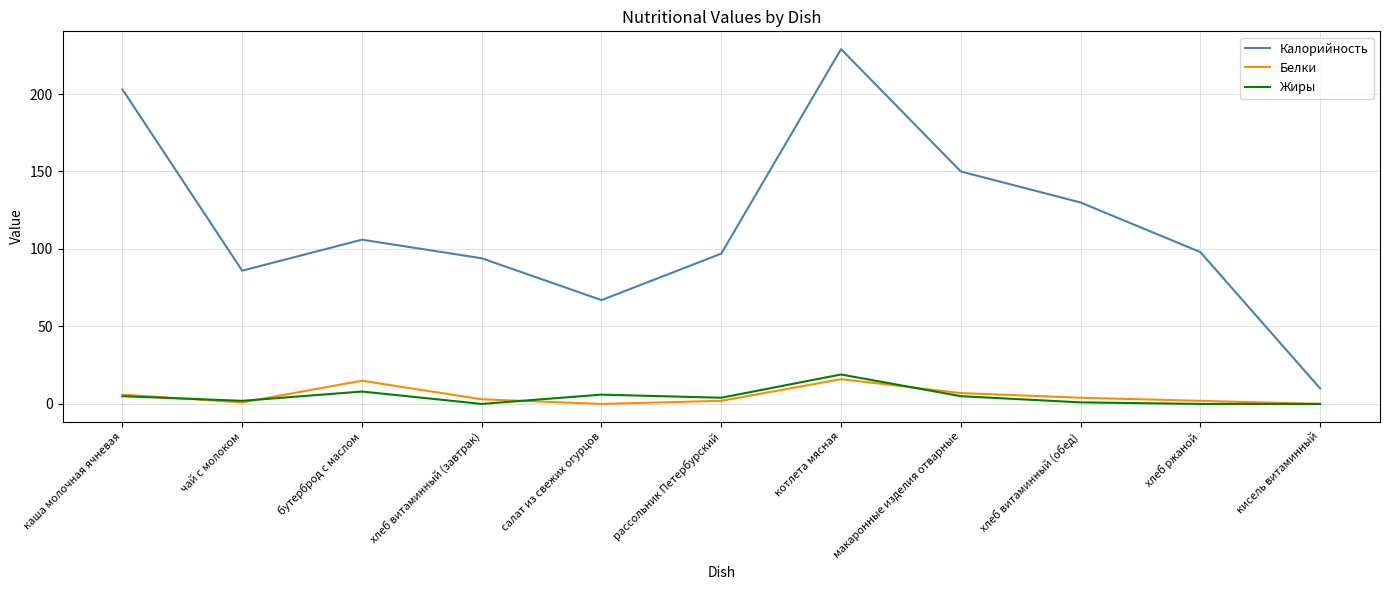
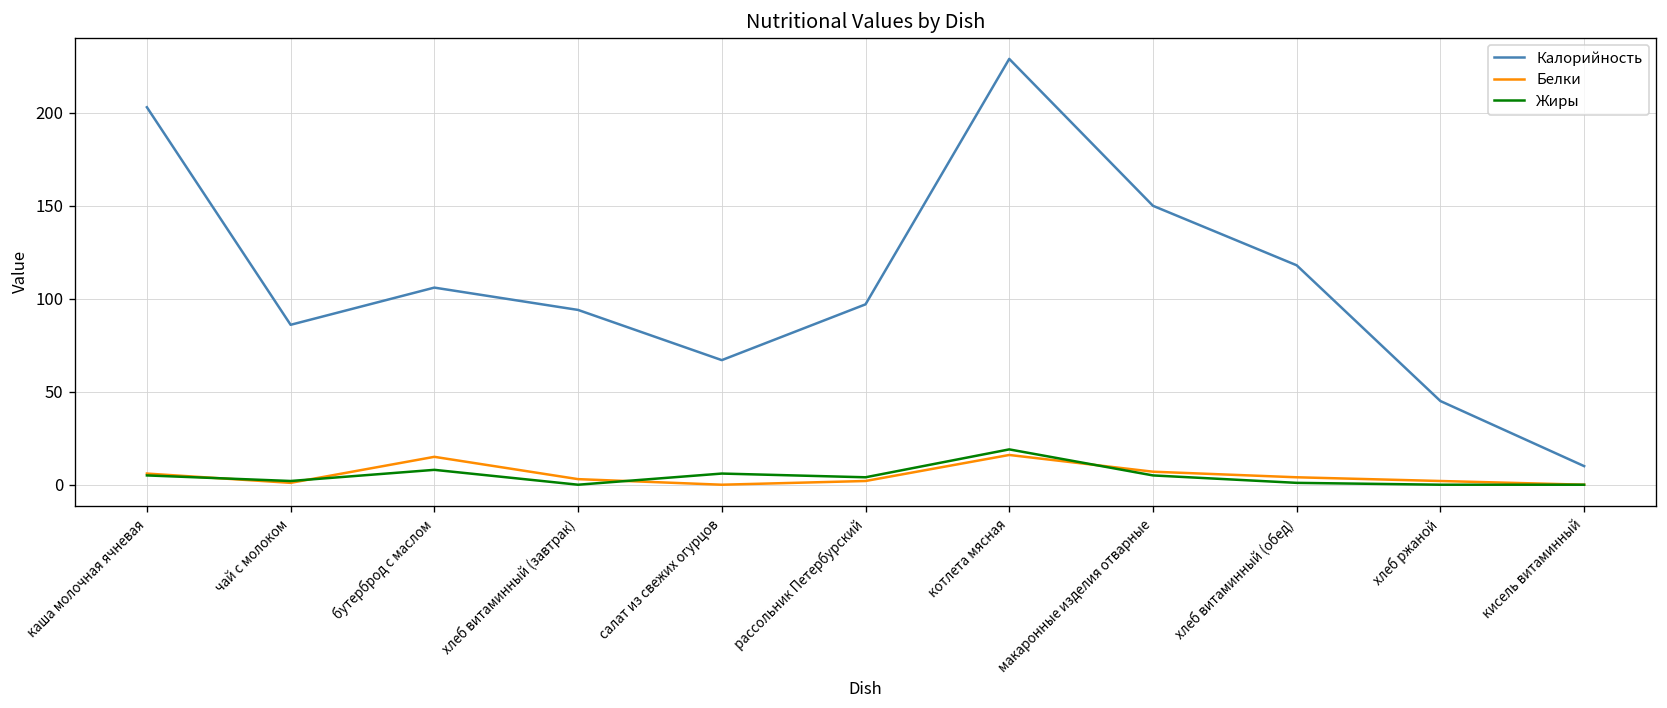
  {
    "Калорийность": {
      "каша молочная ячневая": 203,
      "чай с молоком": 86,
      "бутерброд с маслом": 106,
      "хлеб витаминный (завтрак)": 94,
      "салат из свежих огурцов": 67,
      "рассольник Петербурский": 97,
      "котлета мясная": 229,
      "макаронные изделия отварные": 150,
-     "хлеб витаминный (обед)": 130,
-     "хлеб ржаной": 98,
+     "хлеб витаминный (обед)": 118,
+     "хлеб ржаной": 45,
      "кисель витаминный": 10
    },
    "Белки": {
      "бутерброд с маслом": 15,
      "хлеб витаминный (завтрак)": 3,
      "салат из свежих огурцов": 0,
      "рассольник Петербурский": 2,
      "котлета мясная": 16,
      "макаронные изделия отварные": 7,
      "хлеб витаминный (обед)": 4,
      "хлеб ржаной": 2
    },
    "Жиры": {
      "бутерброд с маслом": 8,
      "хлеб витаминный (завтрак)": 0,
      "салат из свежих огурцов": 6,
      "рассольник Петербурский": 4,
      "котлета мясная": 19,
      "макаронные изделия отварные": 5,
      "хлеб витаминный (обед)": 1,
      "хлеб ржаной": 0
    }
  }
